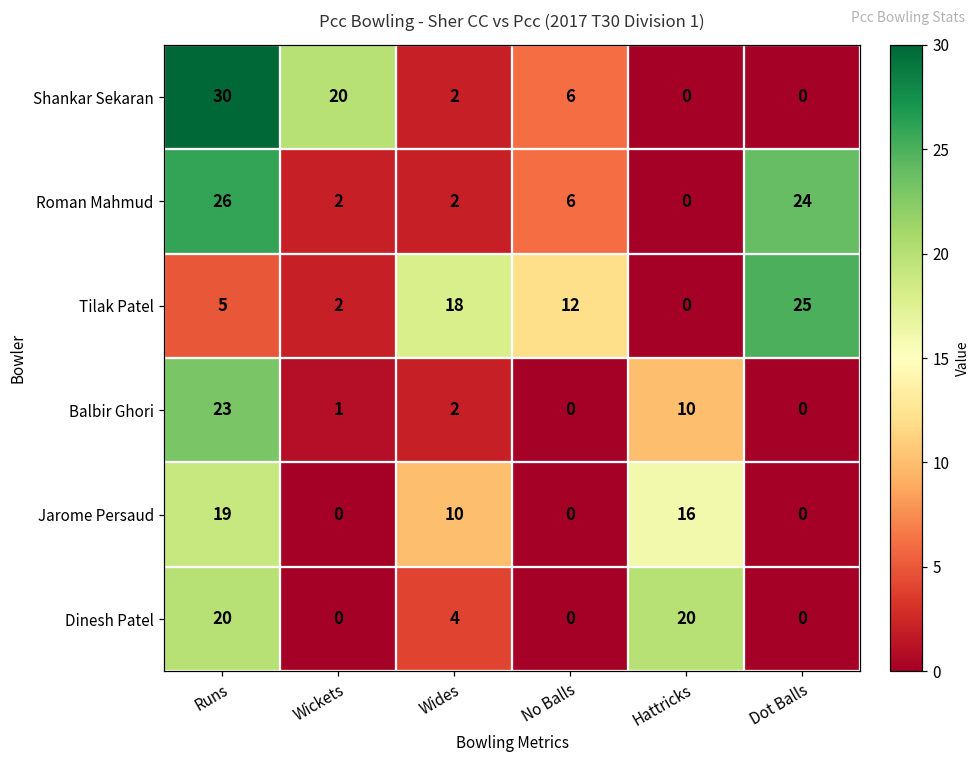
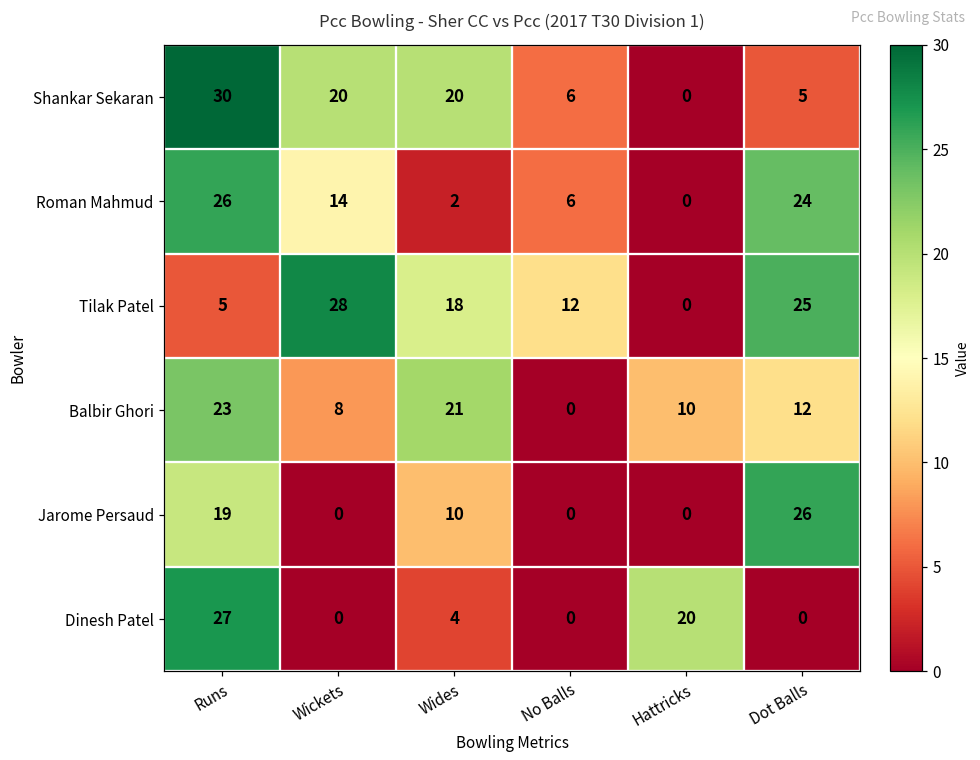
  {
    "Shankar Sekaran": {
      "Runs": 30,
      "Wickets": 20,
-     "Wides": 2,
+     "Wides": 20,
      "No Balls": 6,
      "Hattricks": 0,
-     "Dot Balls": 0
+     "Dot Balls": 5
    },
    "Roman Mahmud": {
      "Runs": 26,
-     "Wickets": 2,
+     "Wickets": 14,
      "Wides": 2,
      "No Balls": 6,
      "Hattricks": 0,
      "Dot Balls": 24
    },
    "Tilak Patel": {
      "Runs": 5,
-     "Wickets": 2,
+     "Wickets": 28,
      "Wides": 18,
      "No Balls": 12,
      "Hattricks": 0,
      "Dot Balls": 25
    },
    "Balbir Ghori": {
      "Runs": 23,
-     "Wickets": 1,
-     "Wides": 2,
+     "Wickets": 8,
+     "Wides": 21,
      "No Balls": 0,
      "Hattricks": 10,
-     "Dot Balls": 0
+     "Dot Balls": 12
    },
    "Jarome Persaud": {
      "Runs": 19,
      "Wickets": 0,
      "Wides": 10,
      "No Balls": 0,
-     "Hattricks": 16,
-     "Dot Balls": 0
+     "Hattricks": 0,
+     "Dot Balls": 26
    },
    "Dinesh Patel": {
-     "Runs": 20,
+     "Runs": 27,
      "Wickets": 0,
      "Wides": 4,
      "No Balls": 0,
      "Hattricks": 20,
      "Dot Balls": 0
    }
  }
